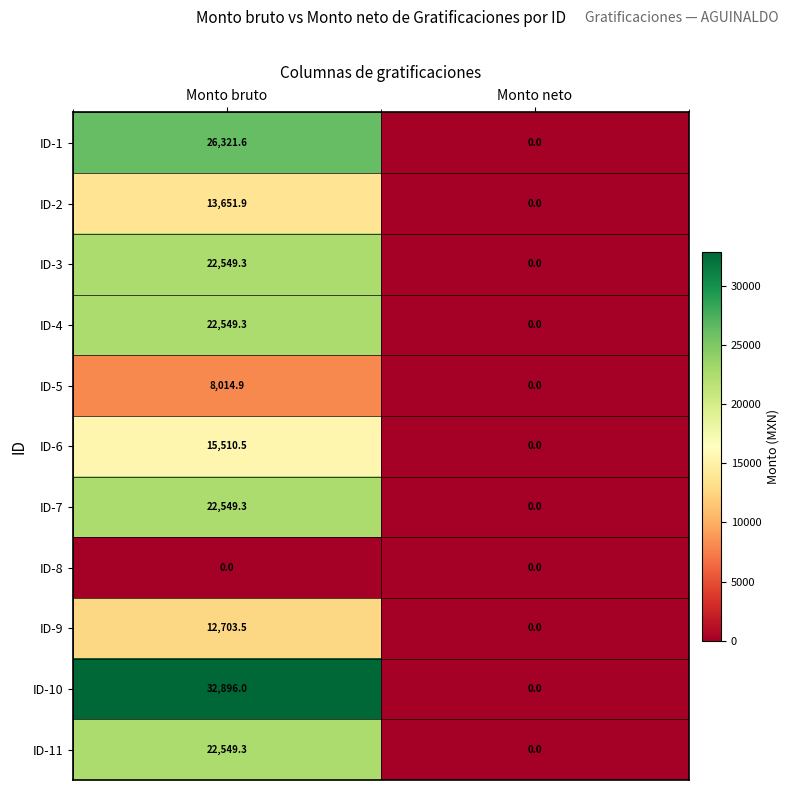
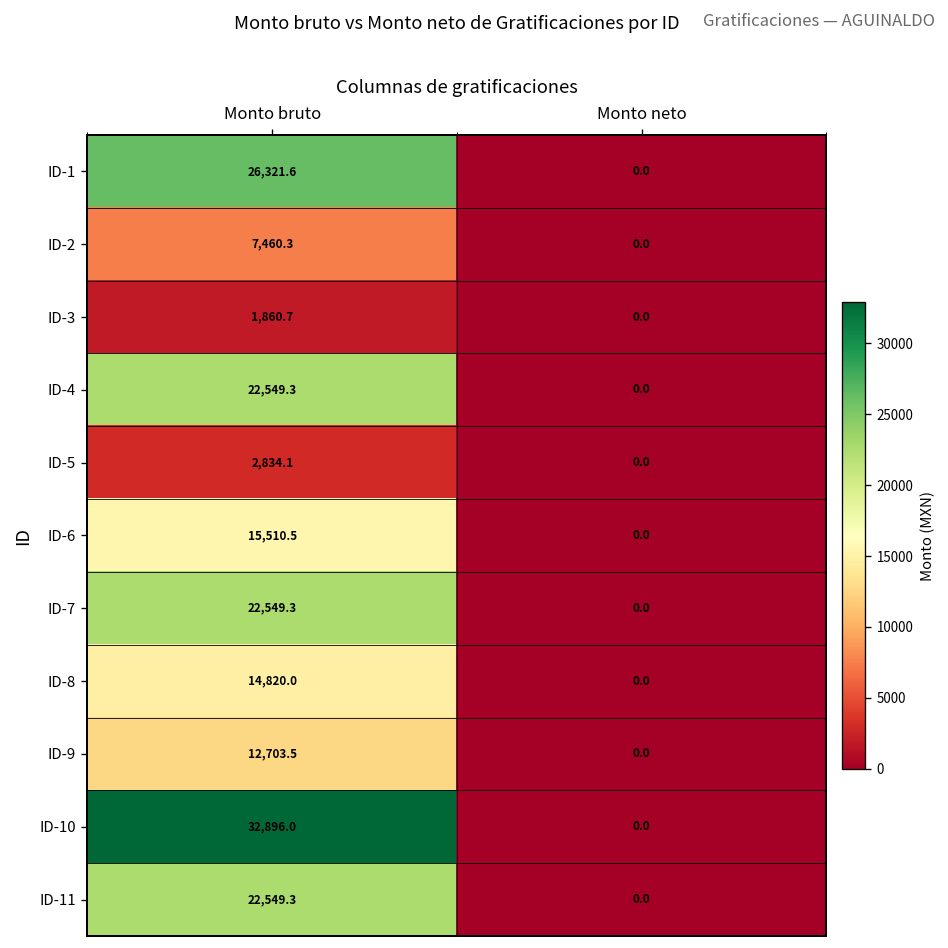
  {
    "ID-1": {
      "Monto bruto": "26,321.6",
      "Monto neto": "0.0"
    },
    "ID-2": {
-     "Monto bruto": "13,651.9",
+     "Monto bruto": "7,460.3",
      "Monto neto": "0.0"
    },
    "ID-3": {
-     "Monto bruto": "22,549.3",
+     "Monto bruto": "1,860.7",
      "Monto neto": "0.0"
    },
    "ID-4": {
      "Monto bruto": "22,549.3",
      "Monto neto": "0.0"
    },
    "ID-5": {
-     "Monto bruto": "8,014.9",
+     "Monto bruto": "2,834.1",
      "Monto neto": "0.0"
    },
    "ID-6": {
      "Monto bruto": "15,510.5",
      "Monto neto": "0.0"
    },
    "ID-7": {
      "Monto bruto": "22,549.3",
      "Monto neto": "0.0"
    },
    "ID-8": {
-     "Monto bruto": "0.0",
+     "Monto bruto": "14,820.0",
      "Monto neto": "0.0"
    },
    "ID-9": {
      "Monto bruto": "12,703.5",
      "Monto neto": "0.0"
    },
    "ID-10": {
      "Monto bruto": "32,896.0",
      "Monto neto": "0.0"
    },
    "ID-11": {
      "Monto bruto": "22,549.3",
      "Monto neto": "0.0"
    }
  }
